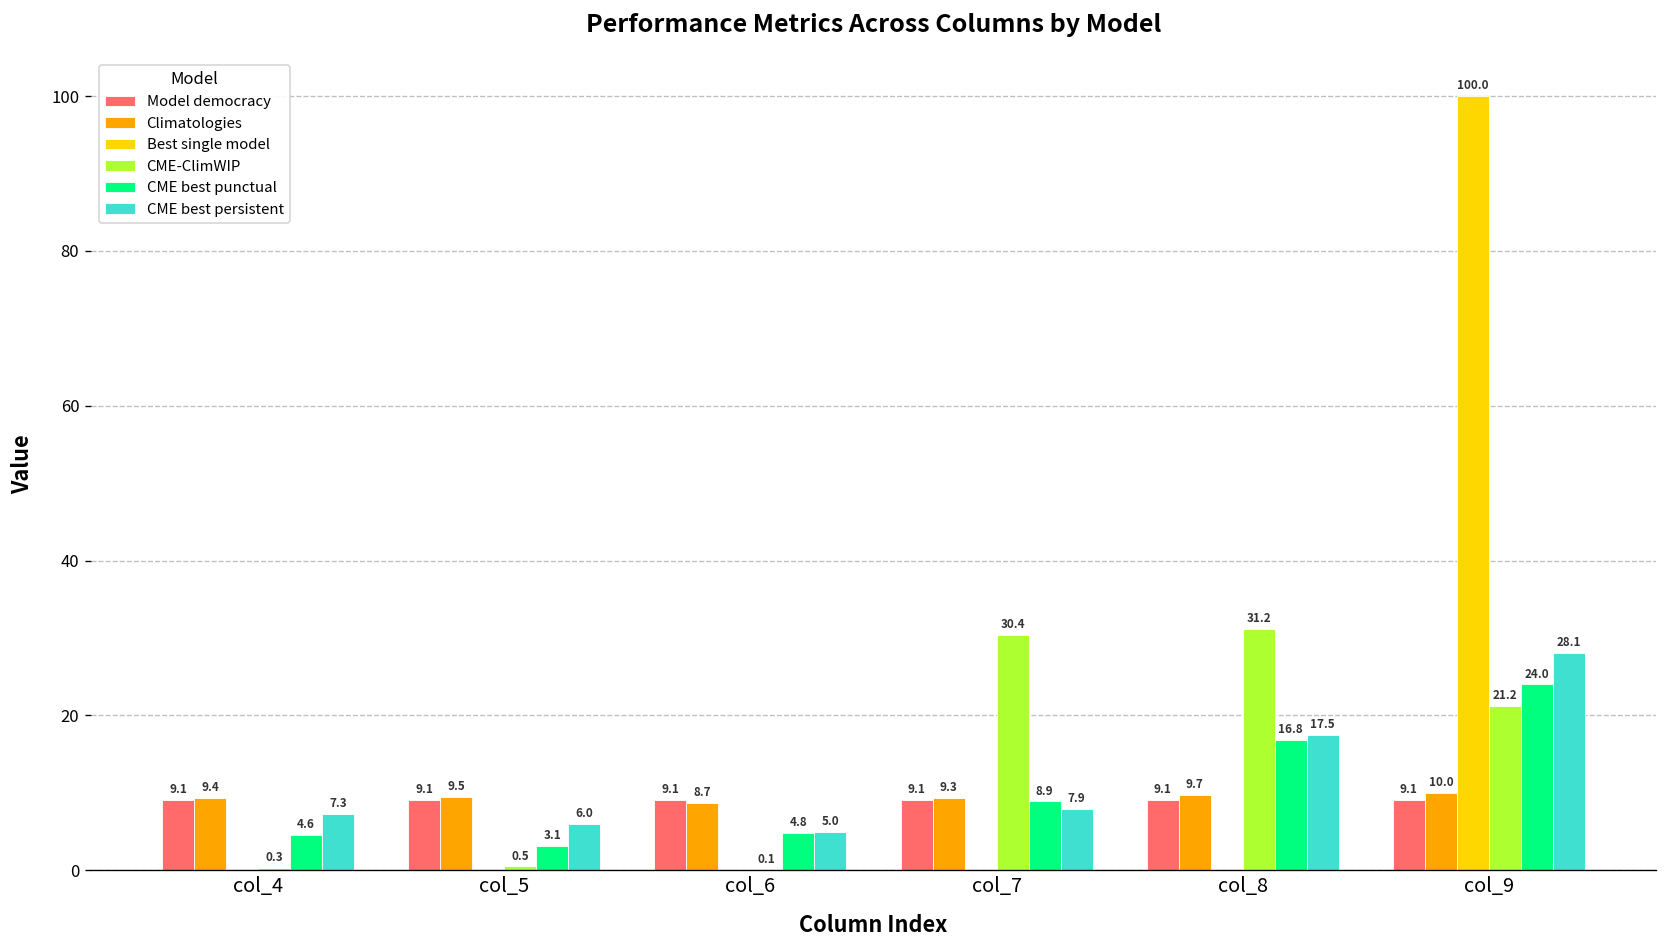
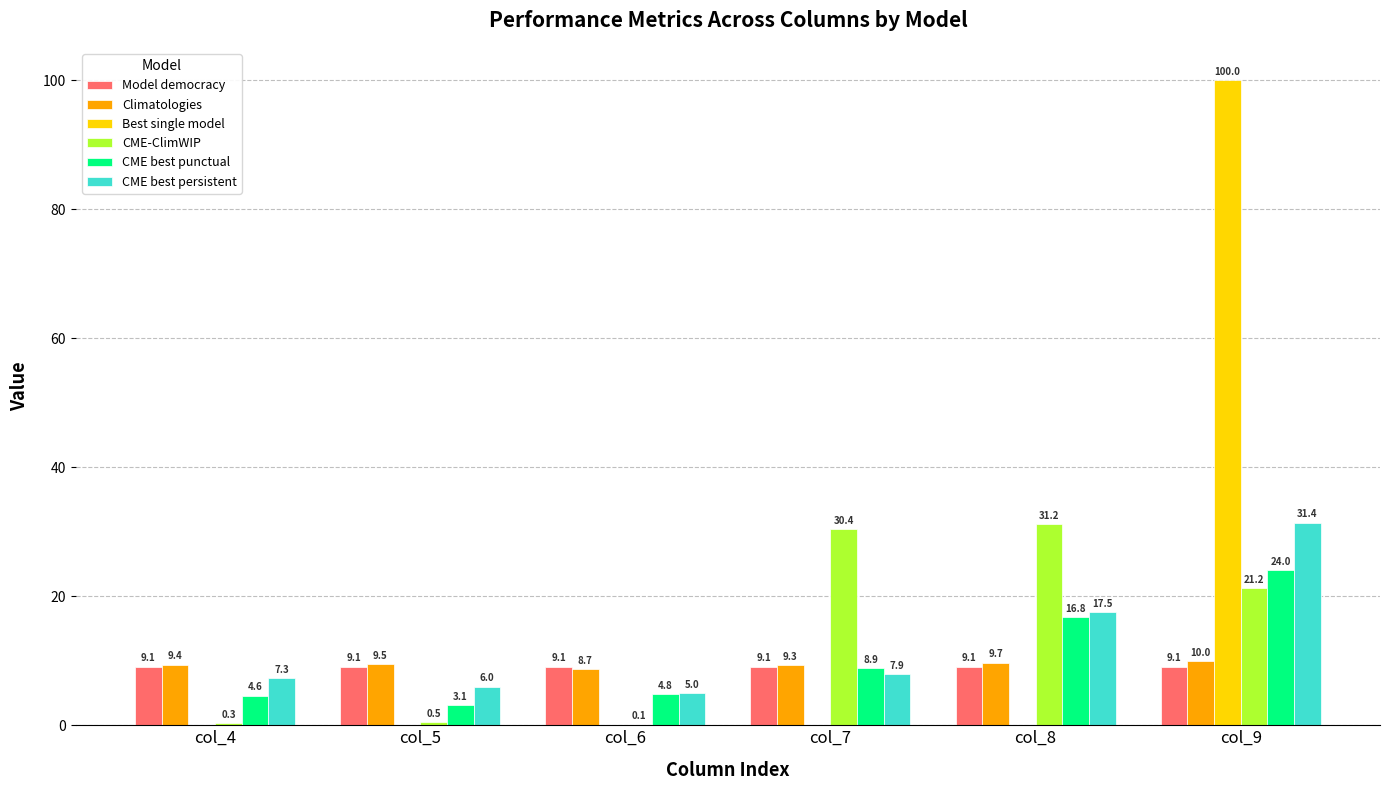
  {
    "Model democracy": {
      "col_4": 9.1,
      "col_5": 9.1,
      "col_6": 9.1,
      "col_7": 9.1,
      "col_8": 9.1,
      "col_9": 9.1
    },
    "CME-ClimWIP": {
      "col_4": 0.3,
      "col_5": 0.5,
      "col_6": 0.1,
      "col_7": 30.4,
      "col_8": 31.2,
      "col_9": 21.2
    },
    "CME best punctual": {
      "col_4": 4.6,
      "col_5": 3.1,
      "col_6": 4.8,
      "col_7": 8.9,
      "col_8": 16.8,
      "col_9": 24.0
    },
    "CME best persistent": {
      "col_4": 7.3,
      "col_5": 6.0,
      "col_6": 5.0,
      "col_7": 7.9,
      "col_8": 17.5,
-     "col_9": 28.1
+     "col_9": 31.4
    }
  }
